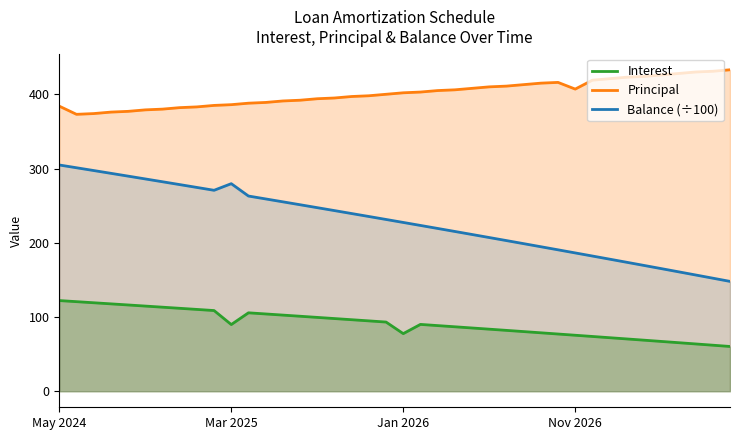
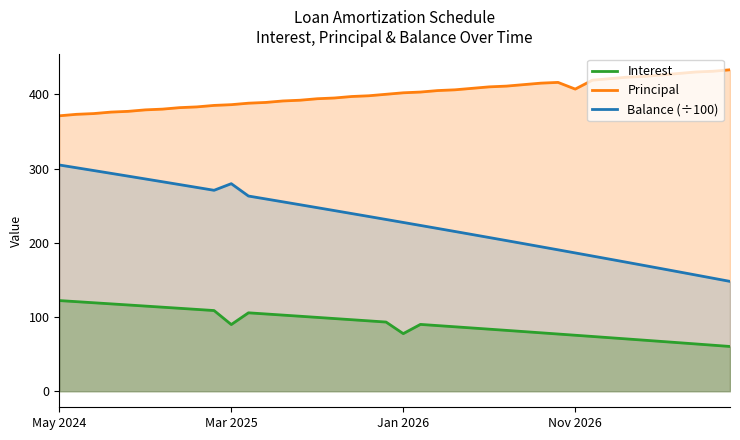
  {
    "Interest": {
      "May 2024": 120,
      "Mar 2025": 90,
      "Jan 2026": 80,
      "Nov 2026": 80
    },
    "Principal": {
-     "May 2024": 380,
+     "May 2024": 370,
      "Mar 2025": 390,
      "Jan 2026": 400,
      "Nov 2026": 410
    },
    "Balance (÷100)": {
      "May 2024": 300,
      "Mar 2025": 280,
      "Jan 2026": 230,
      "Nov 2026": 190
    }
  }
